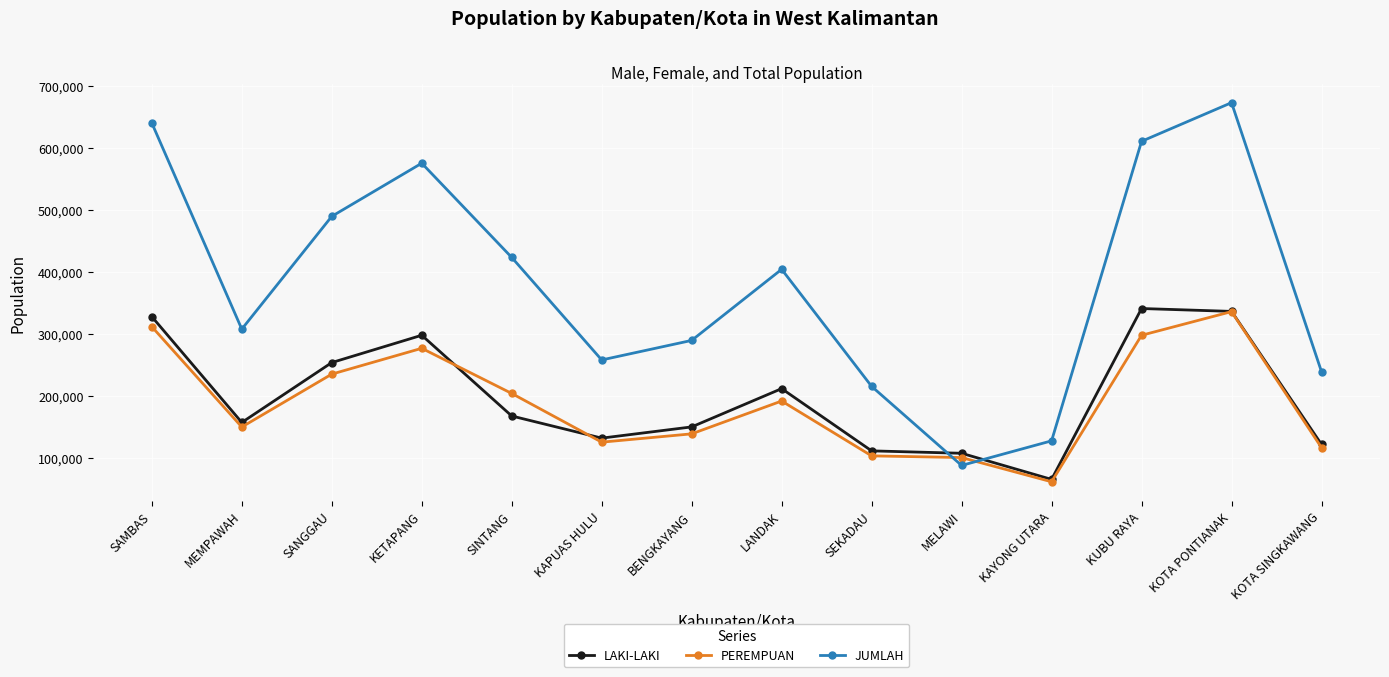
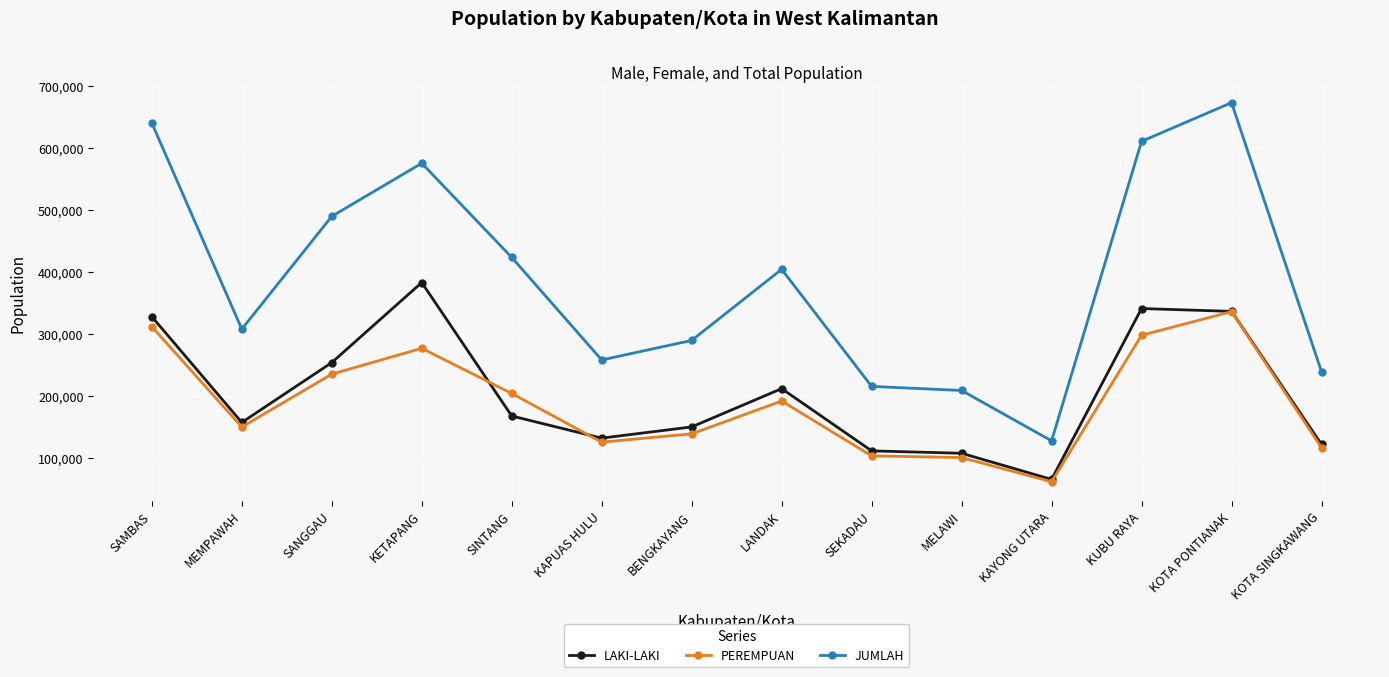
  {
    "LAKI-LAKI": {
      "SAMBAS": "330,000",
      "MEMPAWAH": "160,000",
      "SANGGAU": "250,000",
-     "KETAPANG": "300,000",
+     "KETAPANG": "380,000",
      "SINTANG": "170,000",
      "KAPUAS HULU": "130,000",
      "BENGKAYANG": "150,000",
      "LANDAK": "210,000",
      "SEKADAU": "110,000",
      "MELAWI": "110,000",
      "KUBU RAYA": "340,000",
      "KOTA SINGKAWANG": "120,000"
    },
    "PEREMPUAN": {
      "SAMBAS": "310,000",
      "MEMPAWAH": "150,000",
      "SANGGAU": "240,000",
      "KETAPANG": "280,000",
      "SINTANG": "200,000",
      "KAPUAS HULU": "130,000",
      "BENGKAYANG": "140,000",
      "LANDAK": "190,000",
      "SEKADAU": "100,000",
      "MELAWI": "100,000",
      "KUBU RAYA": "300,000",
      "KOTA SINGKAWANG": "120,000"
    },
    "JUMLAH": {
      "SAMBAS": "640,000",
      "MEMPAWAH": "310,000",
      "SANGGAU": "490,000",
      "KETAPANG": "570,000",
      "SINTANG": "420,000",
      "KAPUAS HULU": "260,000",
      "BENGKAYANG": "290,000",
      "LANDAK": "400,000",
      "SEKADAU": "220,000",
-     "MELAWI": "90,000",
+     "MELAWI": "210,000",
      "KAYONG UTARA": "130,000",
      "KUBU RAYA": "610,000",
      "KOTA PONTIANAK": "670,000",
      "KOTA SINGKAWANG": "240,000"
    }
  }
